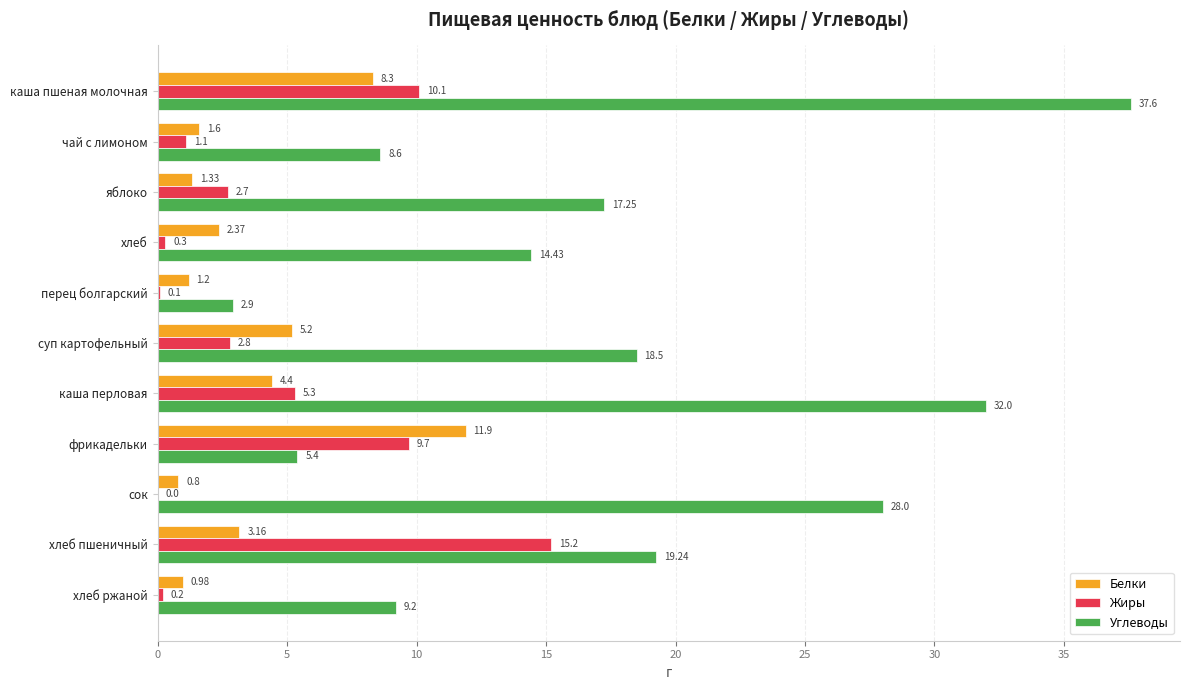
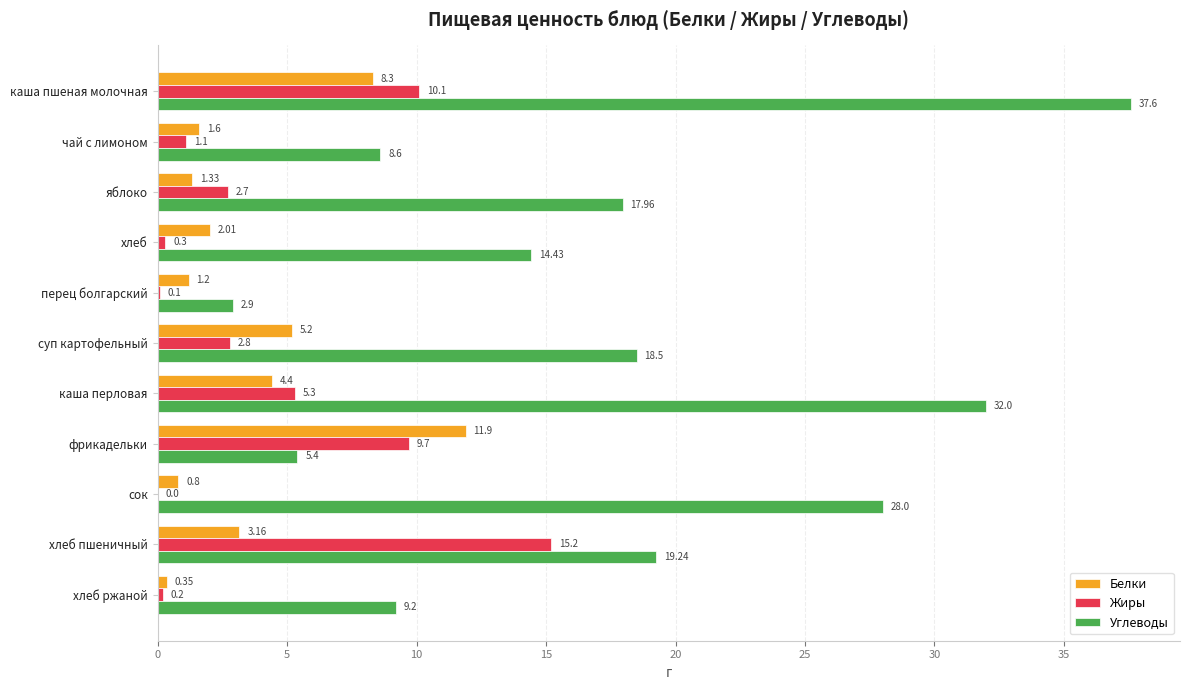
  {
    "Белки": {
      "каша пшеная молочная": 8.3,
      "чай с лимоном": 1.6,
      "яблоко": 1.33,
-     "хлеб": 2.37,
+     "хлеб": 2.01,
      "перец болгарский": 1.2,
      "суп картофельный": 5.2,
      "каша перловая": 4.4,
      "фрикадельки": 11.9,
      "сок": 0.8,
      "хлеб пшеничный": 3.16,
-     "хлеб ржаной": 0.98
+     "хлеб ржаной": 0.35
    },
    "Жиры": {
      "каша пшеная молочная": 10.1,
      "чай с лимоном": 1.1,
      "яблоко": 2.7,
      "хлеб": 0.3,
      "перец болгарский": 0.1,
      "суп картофельный": 2.8,
      "каша перловая": 5.3,
      "фрикадельки": 9.7,
      "сок": 0.0,
      "хлеб пшеничный": 15.2,
      "хлеб ржаной": 0.2
    },
    "Углеводы": {
      "каша пшеная молочная": 37.6,
      "чай с лимоном": 8.6,
-     "яблоко": 17.25,
+     "яблоко": 17.96,
      "хлеб": 14.43,
      "перец болгарский": 2.9,
      "суп картофельный": 18.5,
      "каша перловая": 32.0,
      "фрикадельки": 5.4,
      "сок": 28.0,
      "хлеб пшеничный": 19.24,
      "хлеб ржаной": 9.2
    }
  }
